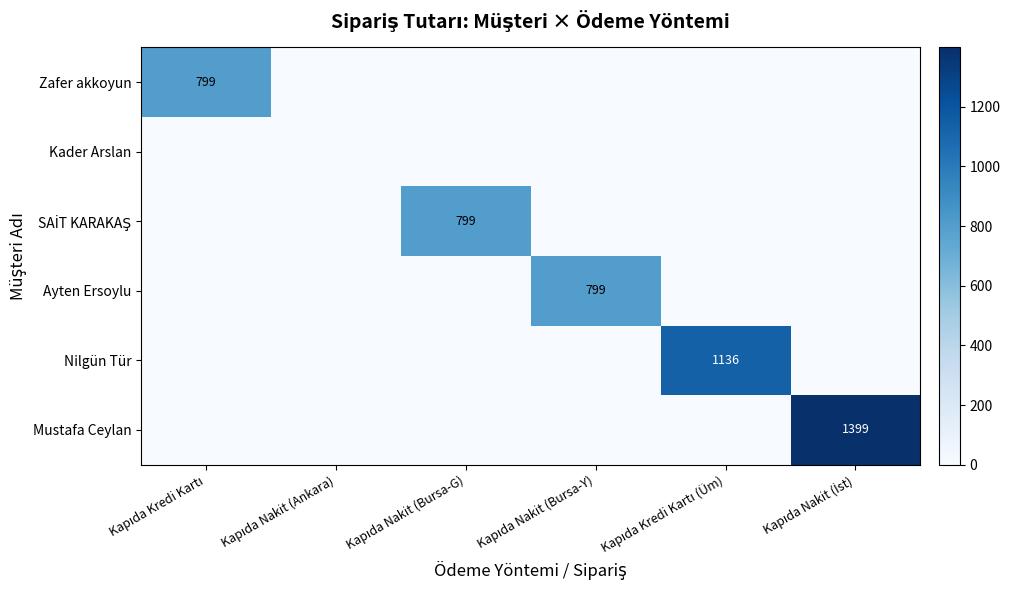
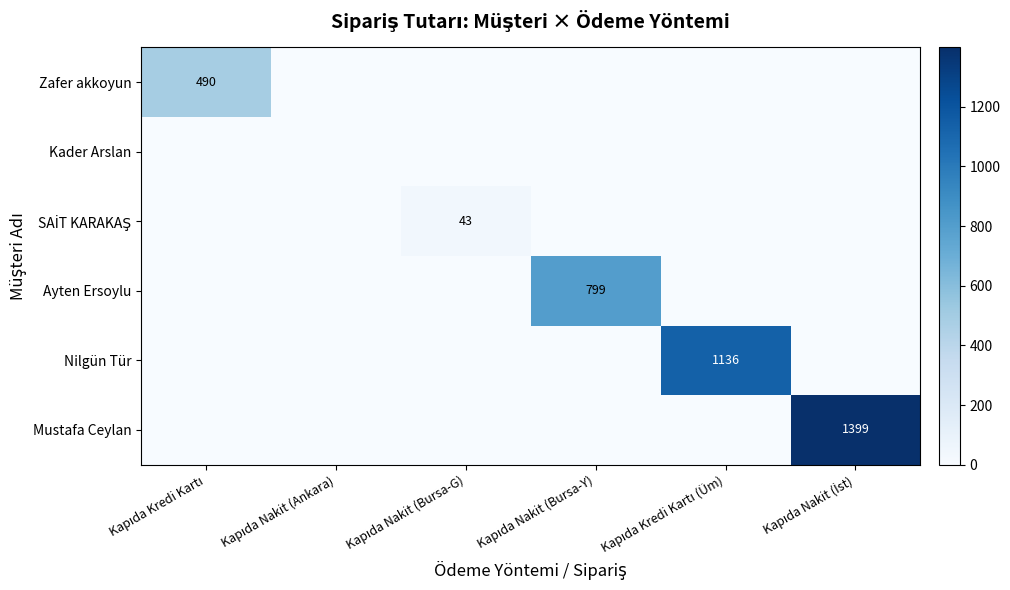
  {
    "Zafer akkoyun": {
-     "Kapıda Kredi Kartı": 799
+     "Kapıda Kredi Kartı": 490
    },
    "SAİT KARAKAŞ": {
-     "Kapıda Nakit (Bursa-G)": 799
+     "Kapıda Nakit (Bursa-G)": 43
    },
    "Ayten Ersoylu": {
      "Kapıda Nakit (Bursa-Y)": 799
    },
    "Nilgün Tür": {
      "Kapıda Kredi Kartı (Üm)": 1136
    },
    "Mustafa Ceylan": {
      "Kapıda Nakit (İst)": 1399
    }
  }
